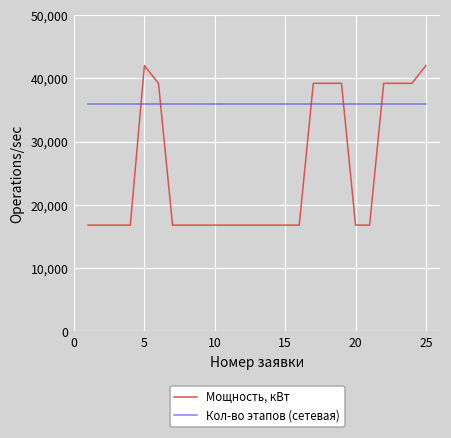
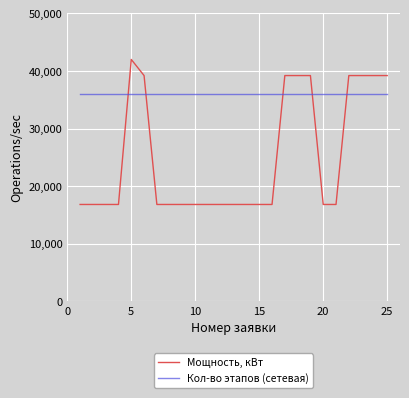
  {
    "Мощность, кВт": {
      "5": "42,000",
      "10": "17,000",
      "15": "17,000",
      "20": "17,000",
-     "25": "42,000"
+     "25": "39,000"
    },
    "Кол-во этапов (сетевая)": {
      "5": "36,000",
      "10": "36,000",
      "15": "36,000",
      "20": "36,000",
      "25": "36,000"
    }
  }
